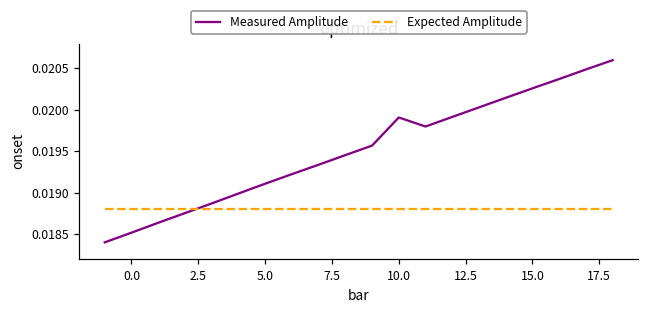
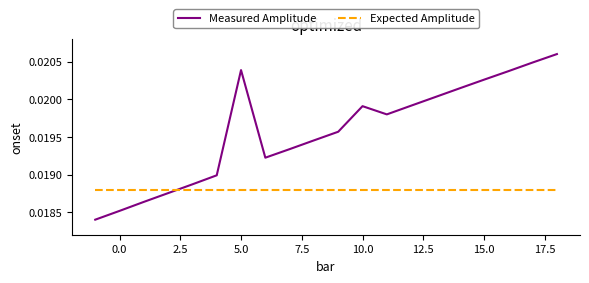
  {
    "Measured Amplitude": {
      "0.0": 0.0185,
-     "5.0": 0.0191,
+     "5.0": 0.0204,
      "10.0": 0.0199,
      "15.0": 0.0203
    },
    "Expected Amplitude": {
      "0.0": 0.0188,
      "5.0": 0.0188,
      "10.0": 0.0188,
      "15.0": 0.0188
    }
  }
